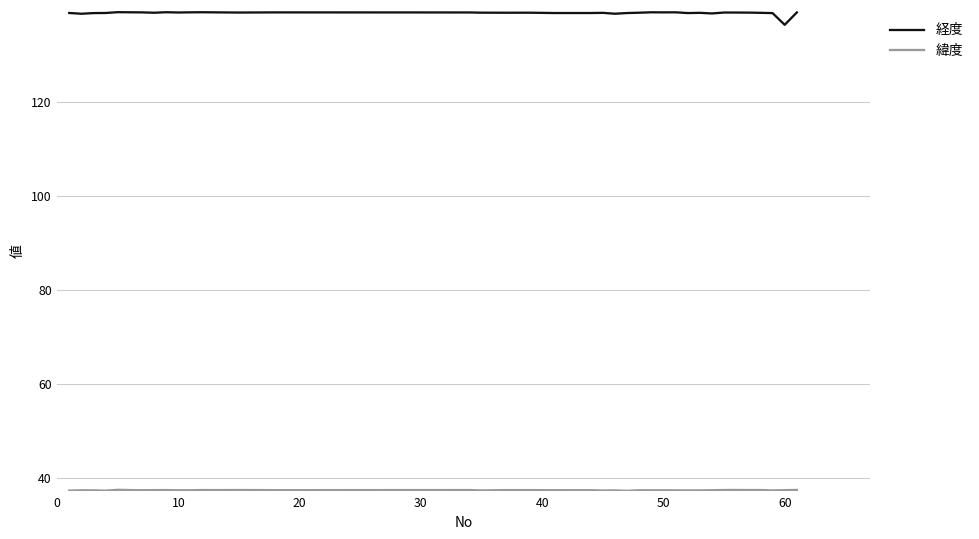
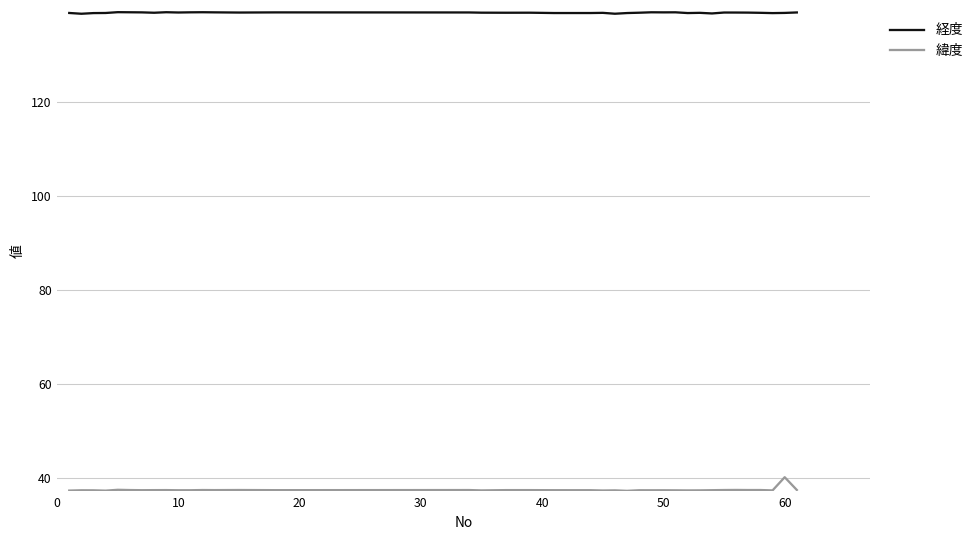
  {
    "経度": {
      "10": 139,
      "50": 139,
-     "60": 136
+     "60": 139
    },
    "緯度": {
      "10": 37,
      "50": 37,
-     "60": 37
+     "60": 40
    }
  }
